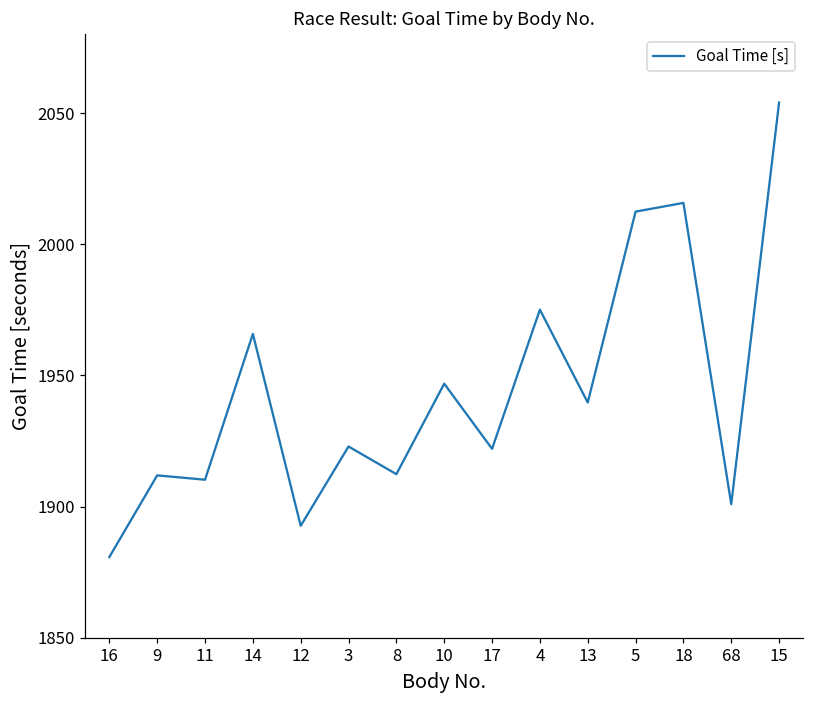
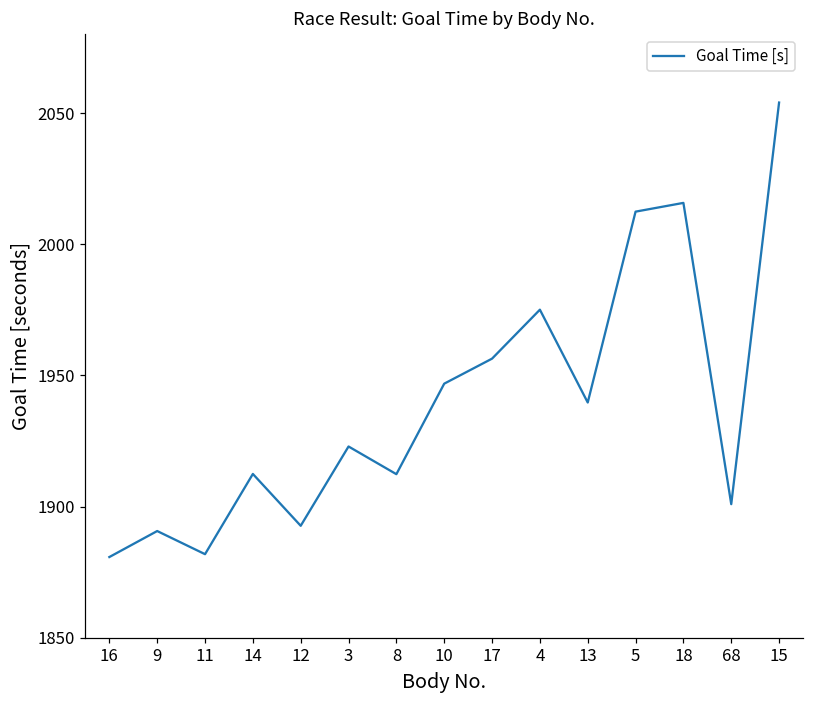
  {
    "16": 1881,
-   "9": 1912,
-   "11": 1910,
-   "14": 1966,
+   "9": 1891,
+   "11": 1882,
+   "14": 1912,
    "12": 1893,
    "3": 1923,
    "8": 1912,
    "10": 1947,
-   "17": 1922,
+   "17": 1956,
    "4": 1975,
    "13": 1940,
    "5": 2012,
    "18": 2016,
    "68": 1901,
    "15": 2054
  }
